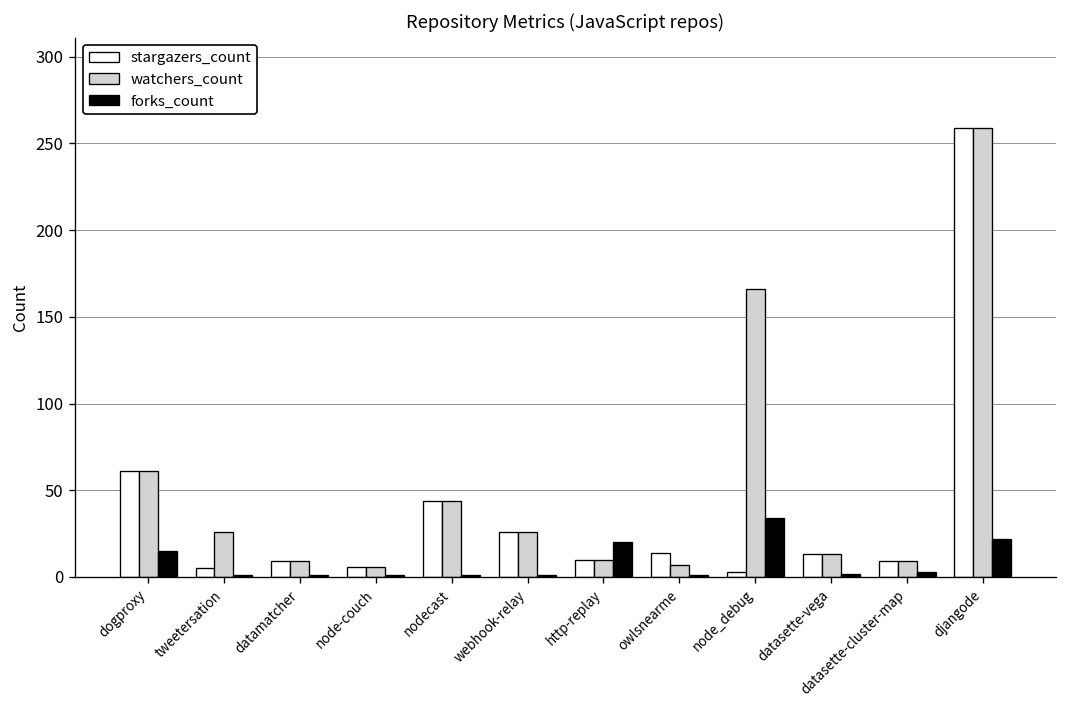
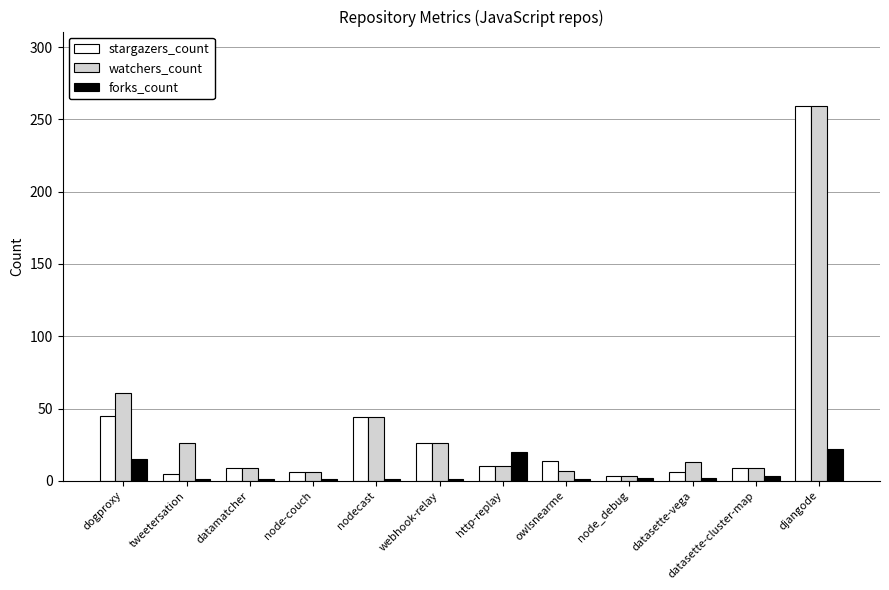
  {
    "stargazers_count": {
-     "dogproxy": 61,
+     "dogproxy": 45,
      "tweetersation": 5,
      "datamatcher": 9,
      "node-couch": 6,
      "nodecast": 44,
      "webhook-relay": 26,
      "http-replay": 10,
      "owlsnearme": 14,
      "node_debug": 3,
-     "datasette-vega": 13,
+     "datasette-vega": 6,
      "datasette-cluster-map": 9,
      "djangode": 259
    },
    "watchers_count": {
      "dogproxy": 61,
      "tweetersation": 26,
      "datamatcher": 9,
      "node-couch": 6,
      "nodecast": 44,
      "webhook-relay": 26,
      "http-replay": 10,
      "owlsnearme": 7,
-     "node_debug": 166,
+     "node_debug": 3,
      "datasette-vega": 13,
      "datasette-cluster-map": 9,
      "djangode": 259
    },
    "forks_count": {
      "dogproxy": 15,
      "http-replay": 20,
-     "node_debug": 34,
+     "node_debug": 2,
      "datasette-vega": 2,
      "datasette-cluster-map": 3,
      "djangode": 22
    }
  }
